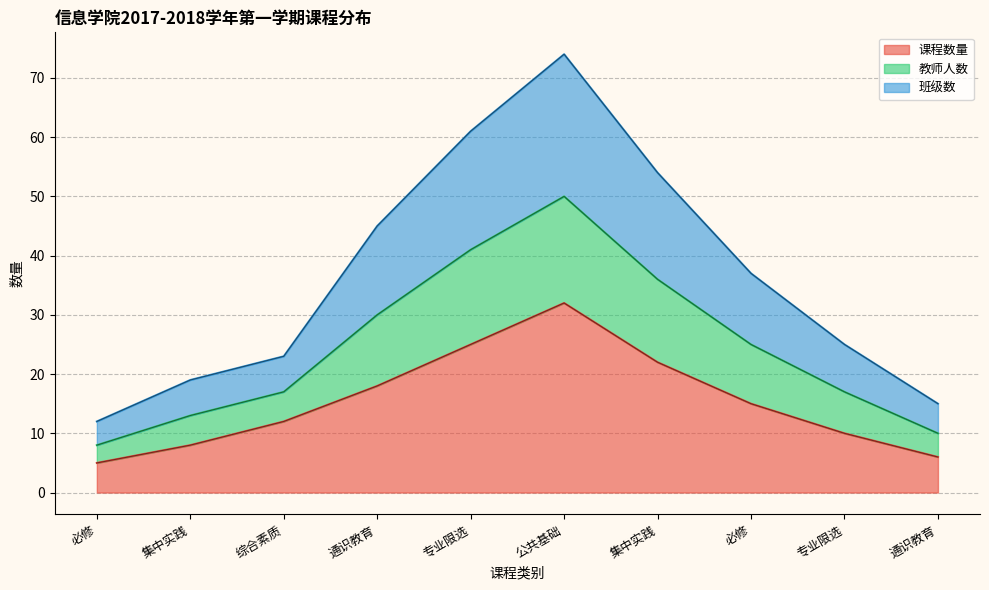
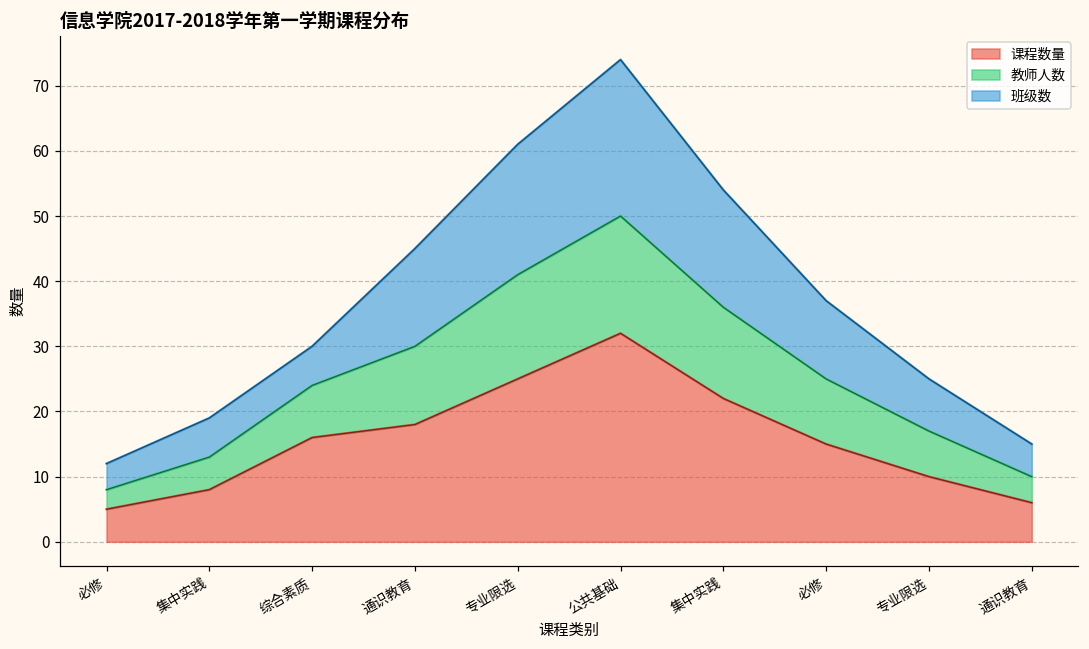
  {
    "课程数量": {
-     "综合素质": 12,
+     "综合素质": 16,
      "公共基础": 32
    },
    "教师人数": {
-     "综合素质": 5,
+     "综合素质": 8,
      "公共基础": 18
    },
    "班级数": {
      "综合素质": 6,
      "公共基础": 24
    }
  }
